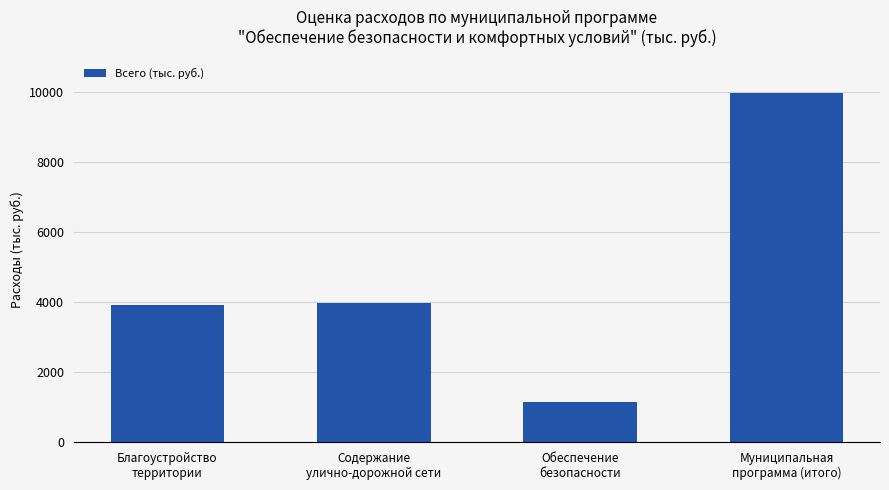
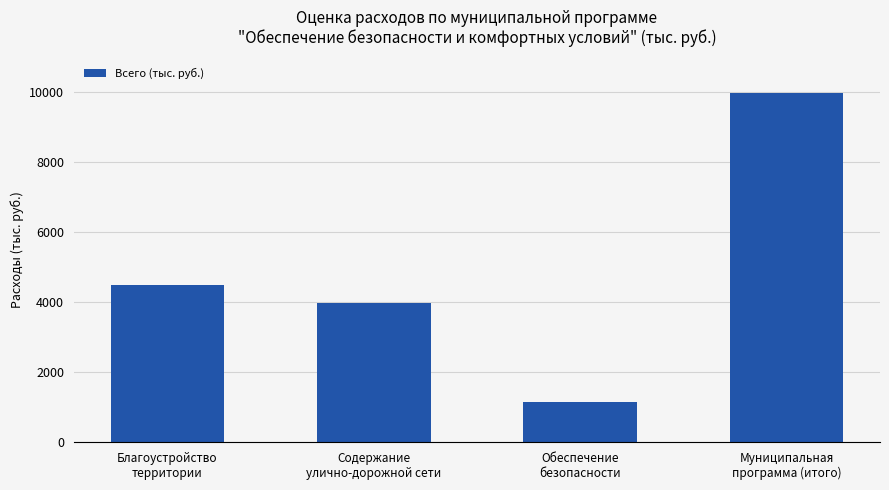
  {
-   "Благоустройство территории": 3900,
+   "Благоустройство территории": 4500,
    "Содержание улично-дорожной сети": 4000,
    "Обеспечение безопасности": 1100,
    "Муниципальная программа (итого)": 10000
  }
